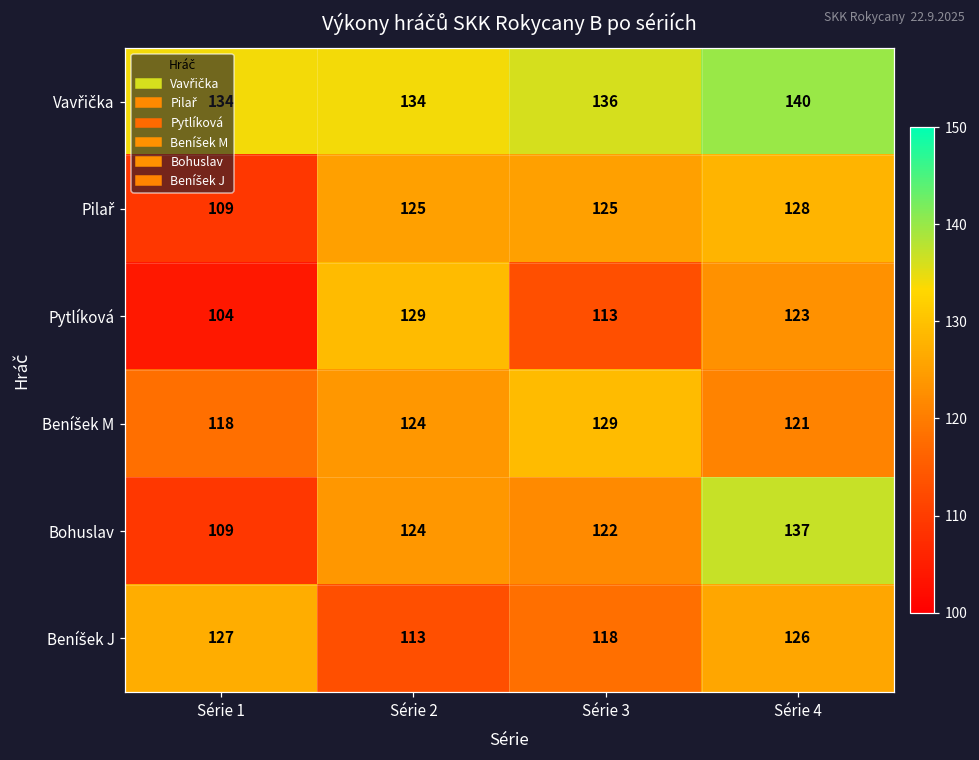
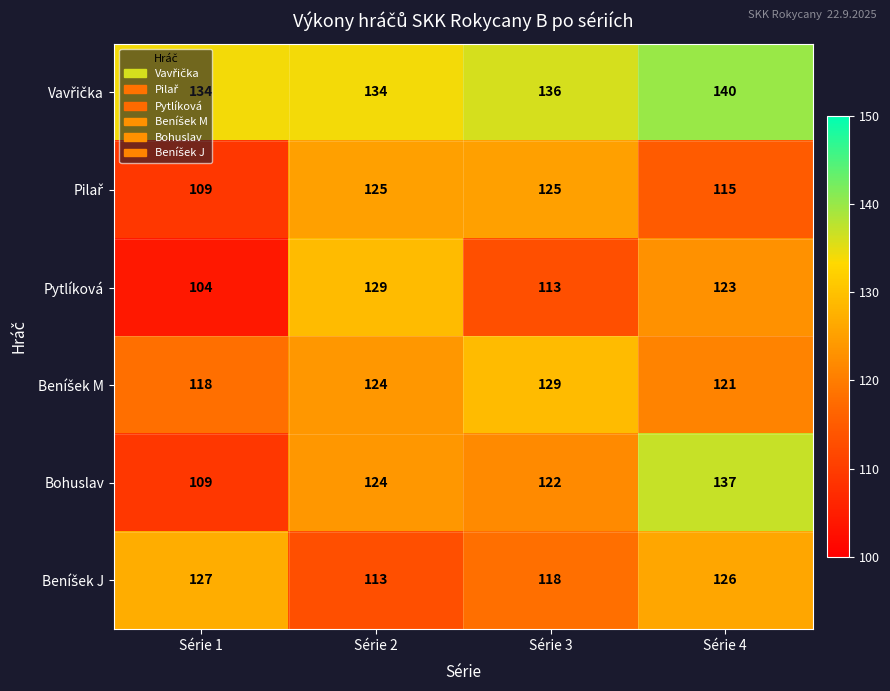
  {
    "Vavřička": {
      "Série 2": 134,
      "Série 3": 136,
      "Série 4": 140
    },
    "Pilař": {
      "Série 1": 109,
      "Série 2": 125,
      "Série 3": 125,
-     "Série 4": 128
+     "Série 4": 115
    },
    "Pytlíková": {
      "Série 1": 104,
      "Série 2": 129,
      "Série 3": 113,
      "Série 4": 123
    },
    "Beníšek M": {
      "Série 1": 118,
      "Série 2": 124,
      "Série 3": 129,
      "Série 4": 121
    },
    "Bohuslav": {
      "Série 1": 109,
      "Série 2": 124,
      "Série 3": 122,
      "Série 4": 137
    },
    "Beníšek J": {
      "Série 1": 127,
      "Série 2": 113,
      "Série 3": 118,
      "Série 4": 126
    }
  }
